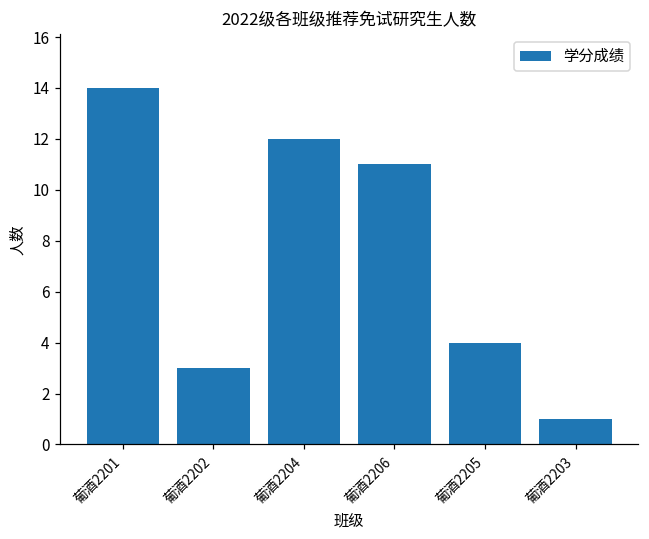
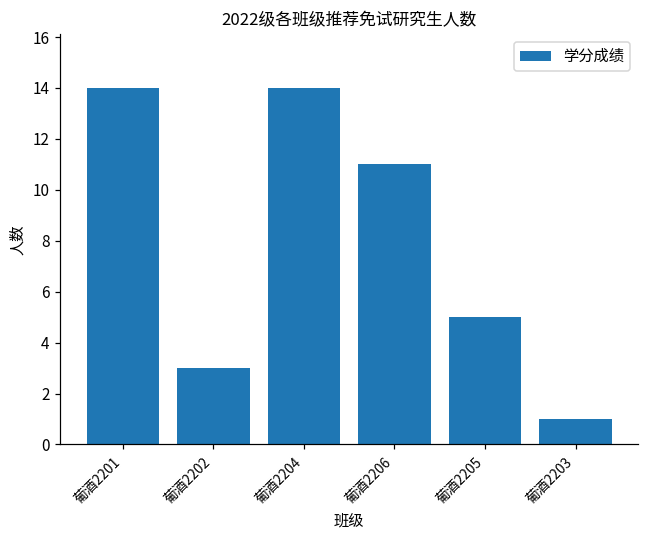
  {
    "葡酒2201": 14,
    "葡酒2202": 3,
-   "葡酒2204": 12,
+   "葡酒2204": 14,
    "葡酒2206": 11,
-   "葡酒2205": 4,
+   "葡酒2205": 5,
    "葡酒2203": 1
  }
